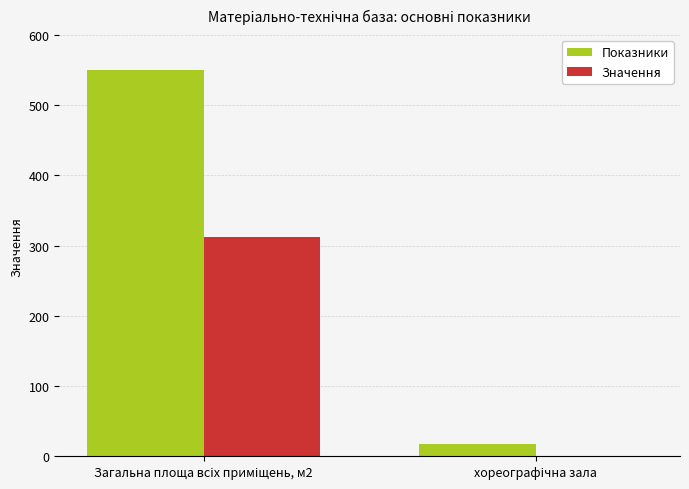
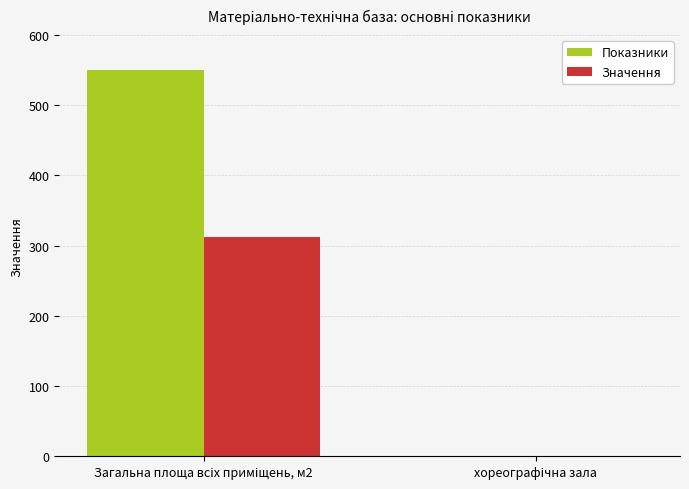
  {
    "Показники": {
      "Загальна площа всіх приміщень, м2": 550,
-     "хореографічна зала": 20
+     "хореографічна зала": 0
    },
    "Значення": {
      "Загальна площа всіх приміщень, м2": 310,
      "хореографічна зала": 0
    }
  }
